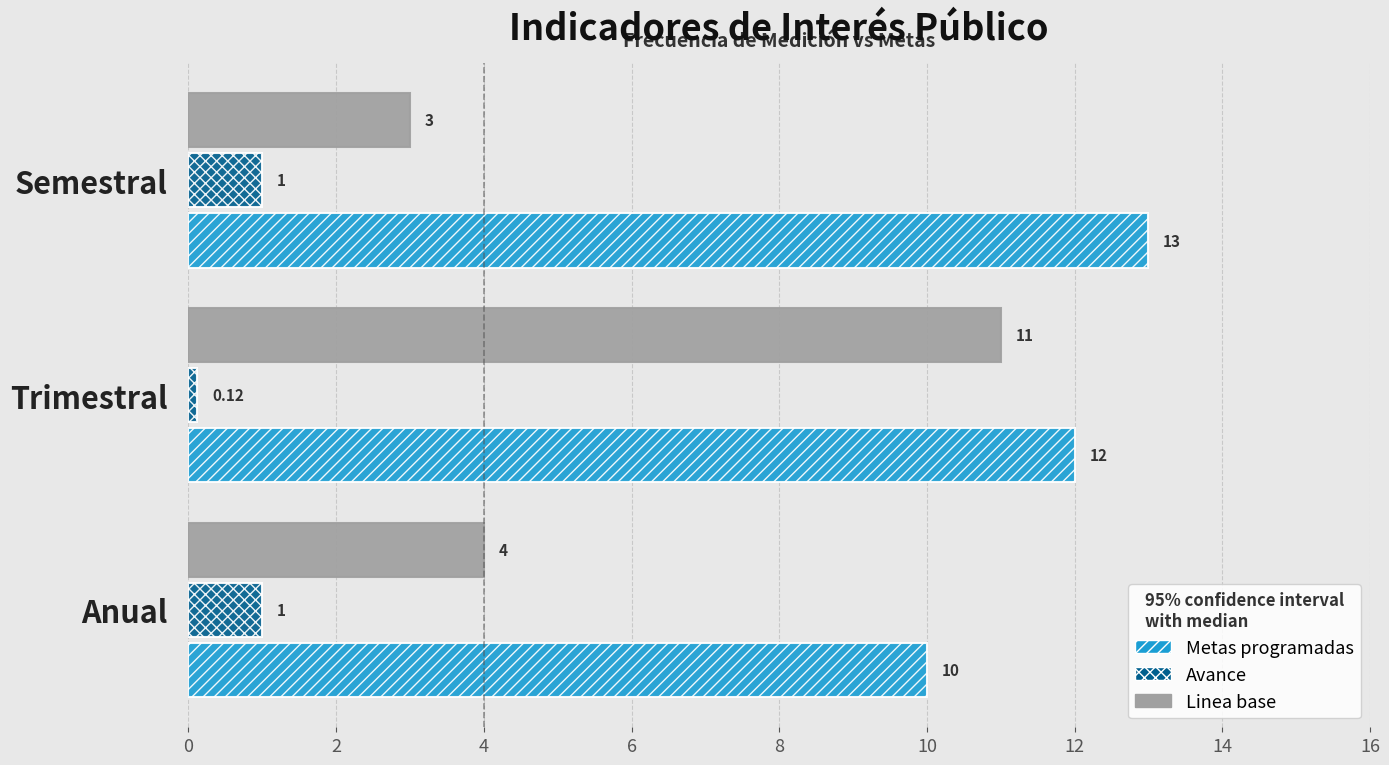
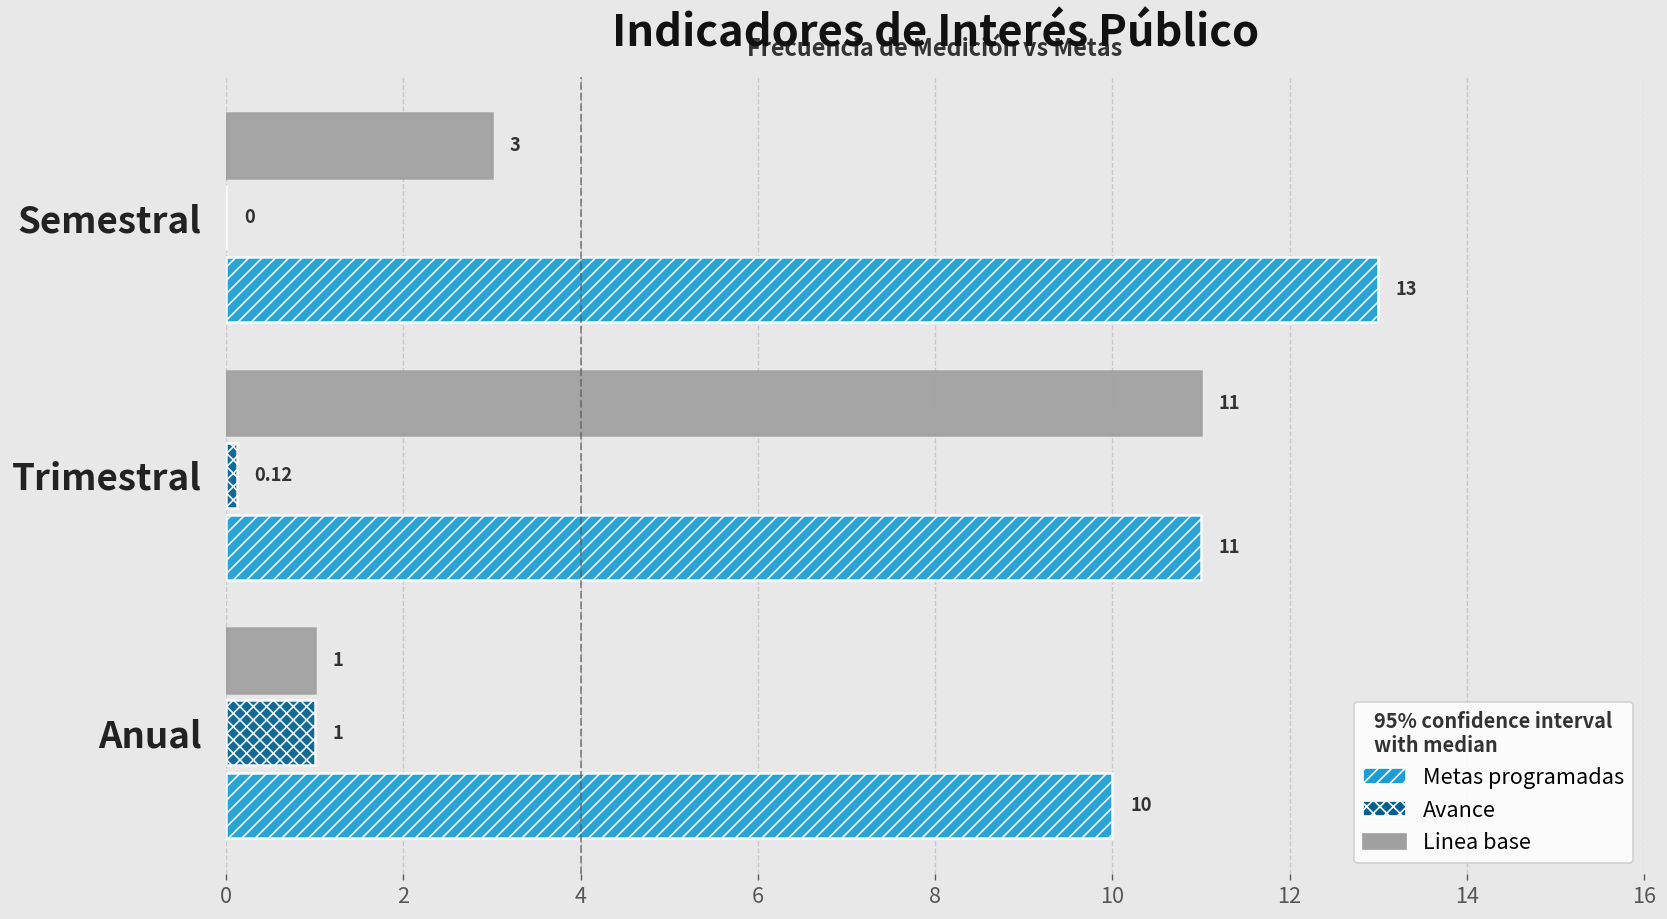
  {
    "Metas programadas": {
      "Semestral": 13,
-     "Trimestral": 12,
+     "Trimestral": 11,
      "Anual": 10
    },
    "Avance": {
-     "Semestral": 1,
+     "Semestral": 0,
      "Trimestral": 0.12,
      "Anual": 1
    },
    "Linea base": {
      "Semestral": 3,
      "Trimestral": 11,
-     "Anual": 4
+     "Anual": 1
    }
  }
